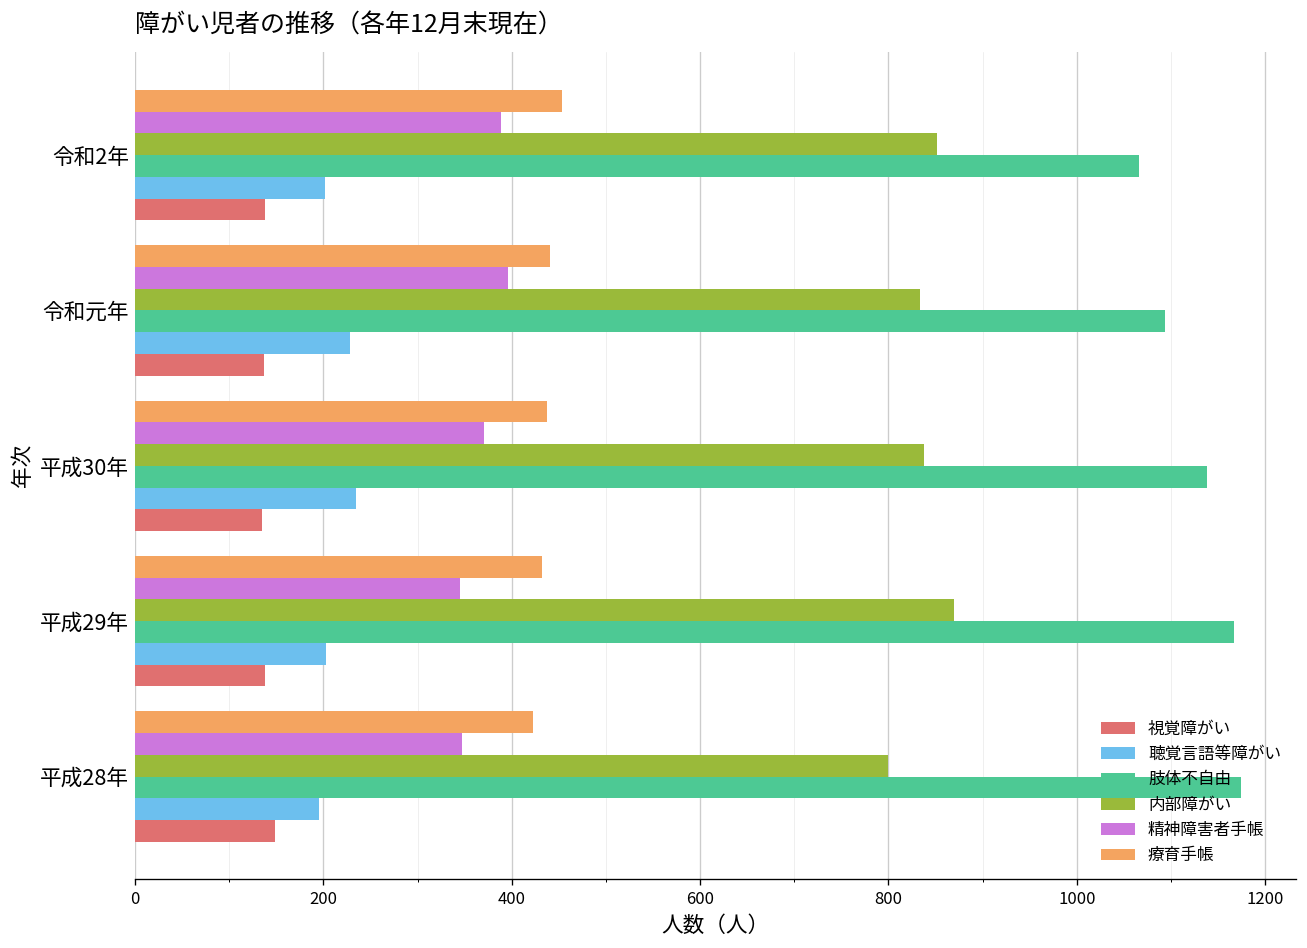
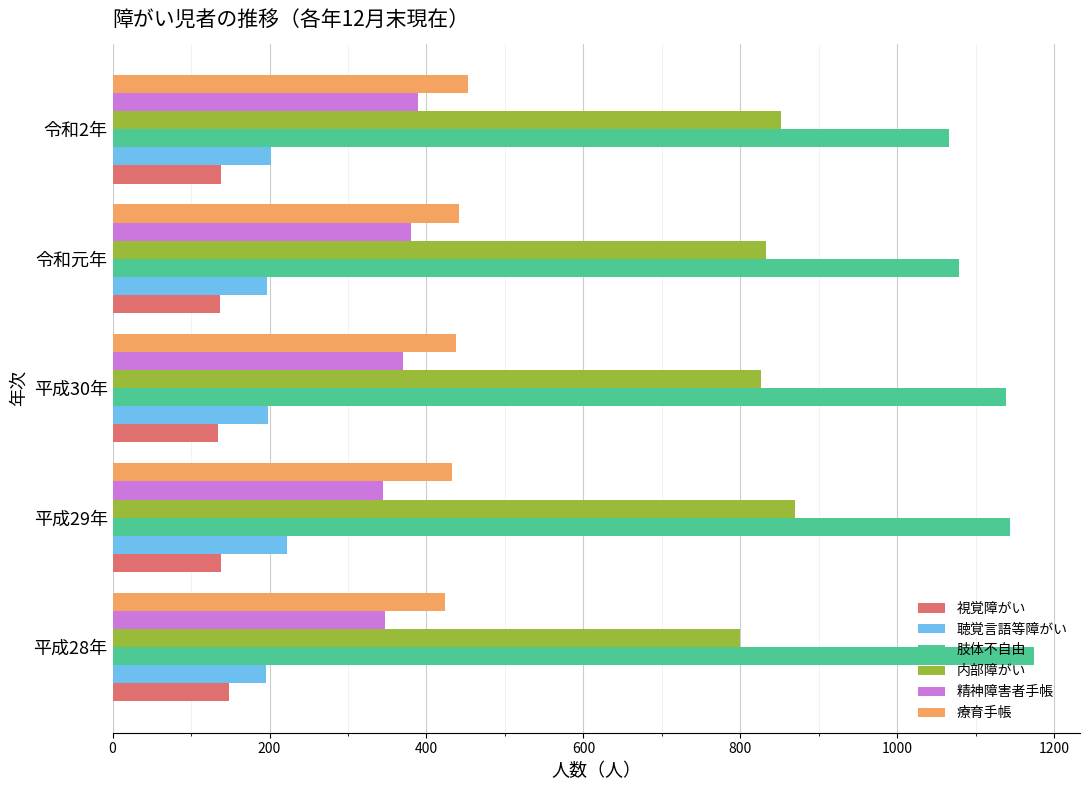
  {
    "聴覚言語等障がい": {
      "令和2年": 200,
-     "令和元年": 230,
-     "平成30年": 240,
-     "平成29年": 200,
+     "令和元年": 200,
+     "平成30年": 200,
+     "平成29年": 220,
      "平成28年": 200
    },
    "肢体不自由": {
      "令和2年": 1070,
-     "令和元年": 1090,
+     "令和元年": 1080,
      "平成30年": 1140,
-     "平成29年": 1170,
+     "平成29年": 1140,
      "平成28年": 1170
    },
    "内部障がい": {
      "令和2年": 850,
      "令和元年": 830,
-     "平成30年": 840,
+     "平成30年": 830,
      "平成29年": 870,
      "平成28年": 800
    },
    "精神障害者手帳": {
      "令和2年": 390,
-     "令和元年": 400,
+     "令和元年": 380,
      "平成30年": 370,
      "平成29年": 350,
      "平成28年": 350
    }
  }
